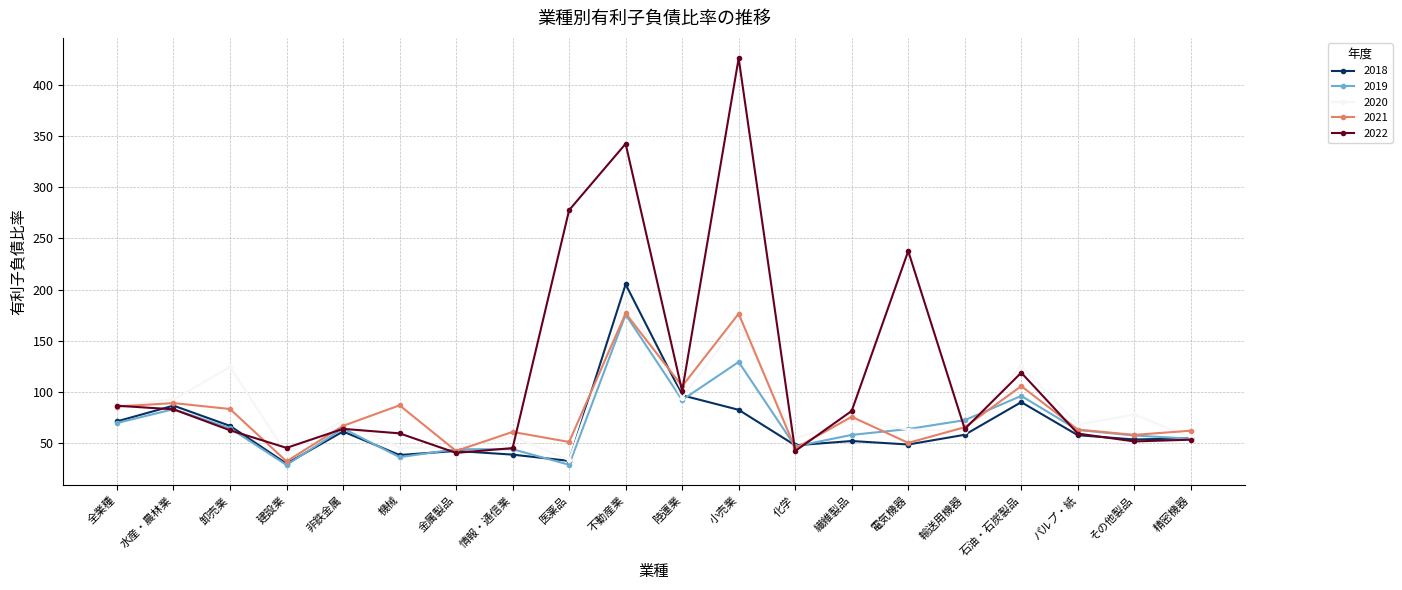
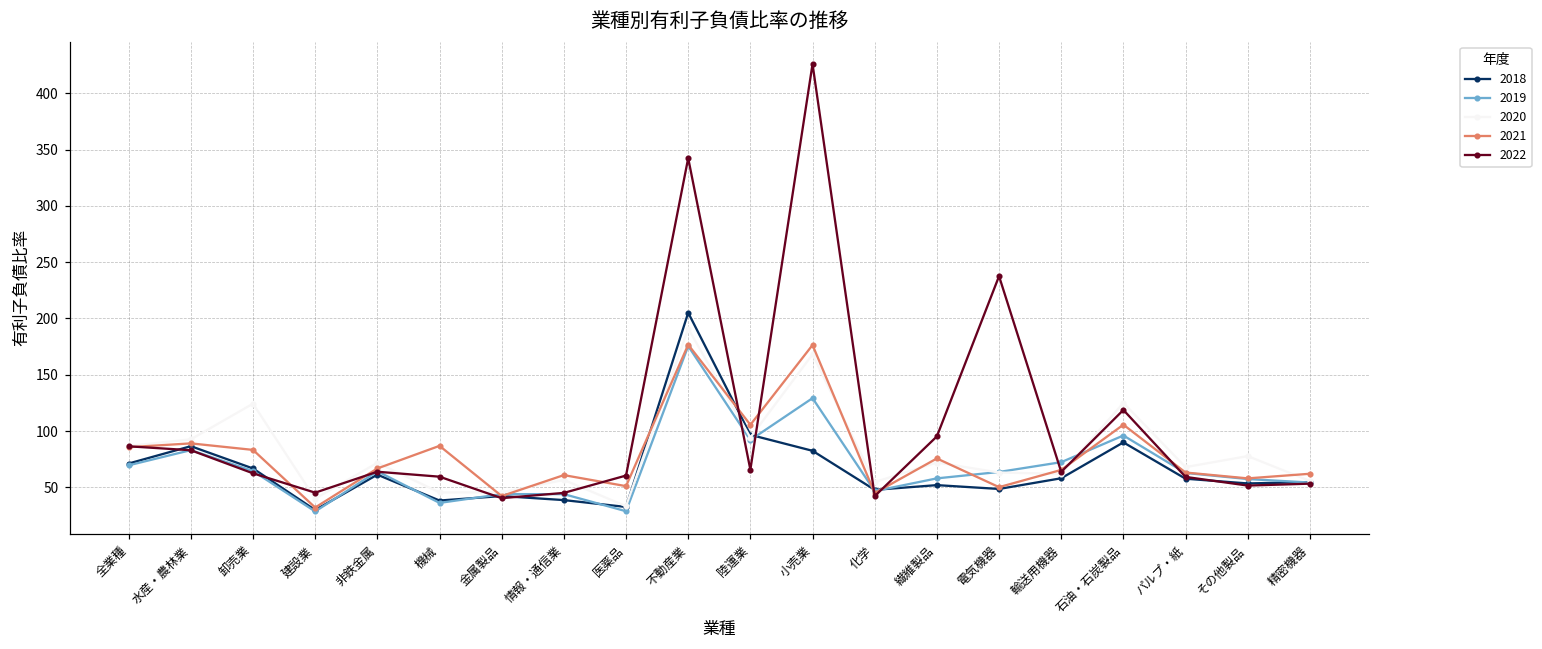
  {
    "2018": {
      "非鉄金属": 61,
      "情報・通信業": 39,
      "不動産業": 205,
      "小売業": 82,
      "繊維製品": 52,
      "輸送用機器": 58,
      "石油・石炭製品": 90
    },
    "2019": {
      "医薬品": 29,
      "小売業": 129,
      "繊維製品": 58,
      "輸送用機器": 72,
      "石油・石炭製品": 96
    },
    "2020": {
      "水産・農林業": 93,
      "卸売業": 124,
      "建設業": 40,
      "非鉄金属": 72,
      "機械": 45,
      "情報・通信業": 57,
      "不動産業": 191,
      "小売業": 168,
      "化学": 55,
      "繊維製品": 72,
      "石油・石炭製品": 125,
      "パルプ・紙": 68,
      "その他製品": 78
    },
    "2021": {
      "卸売業": 83,
      "機械": 87,
      "情報・通信業": 61,
      "医薬品": 51,
      "陸運業": 106,
      "小売業": 176,
      "繊維製品": 76,
      "石油・石炭製品": 106,
      "精密機器": 62
    },
    "2022": {
      "建設業": 45,
      "機械": 59,
-     "医薬品": 278,
+     "医薬品": 60,
      "不動産業": 343,
-     "陸運業": 101,
+     "陸運業": 66,
      "小売業": 426,
      "化学": 42,
-     "繊維製品": 81,
+     "繊維製品": 95,
      "電気機器": 238,
      "石油・石炭製品": 119
    }
  }
